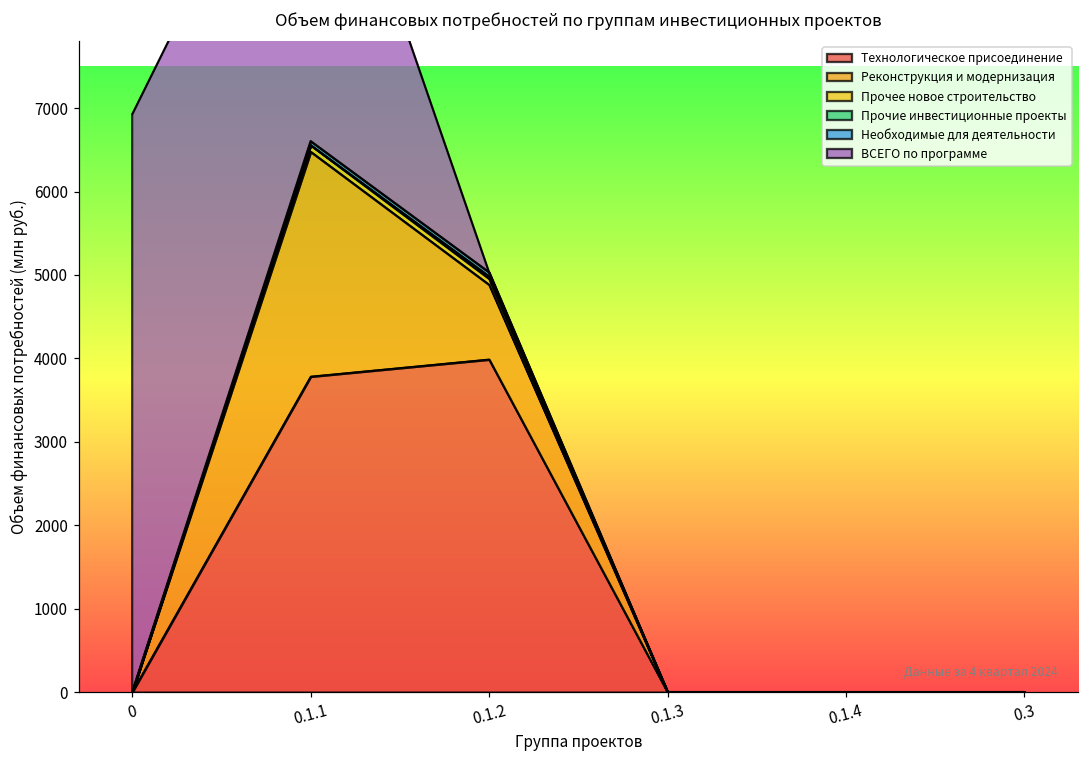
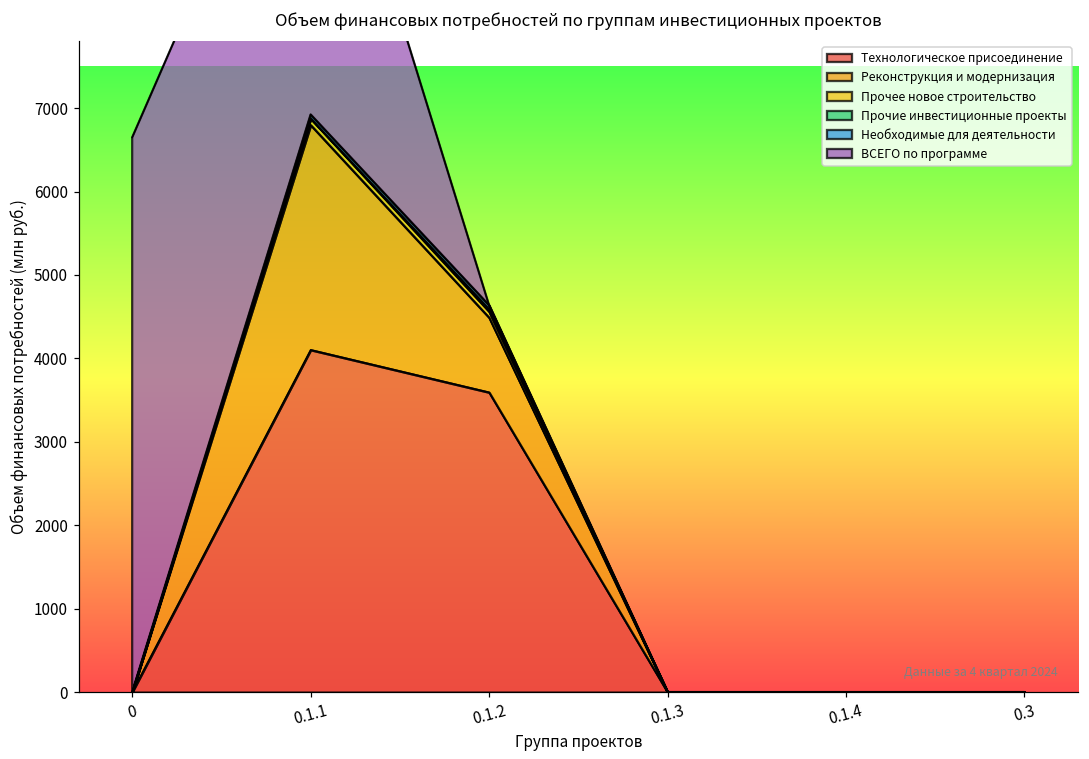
  {
    "Технологическое присоединение": {
-     "0.1.1": 3800,
-     "0.1.2": 4000
+     "0.1.1": 4100,
+     "0.1.2": 3600
    },
    "Необходимые для деятельности": {
      "0.1.1": 0
    },
    "ВСЕГО по программе": {
-     "0": 6900
+     "0": 6600
    }
  }
